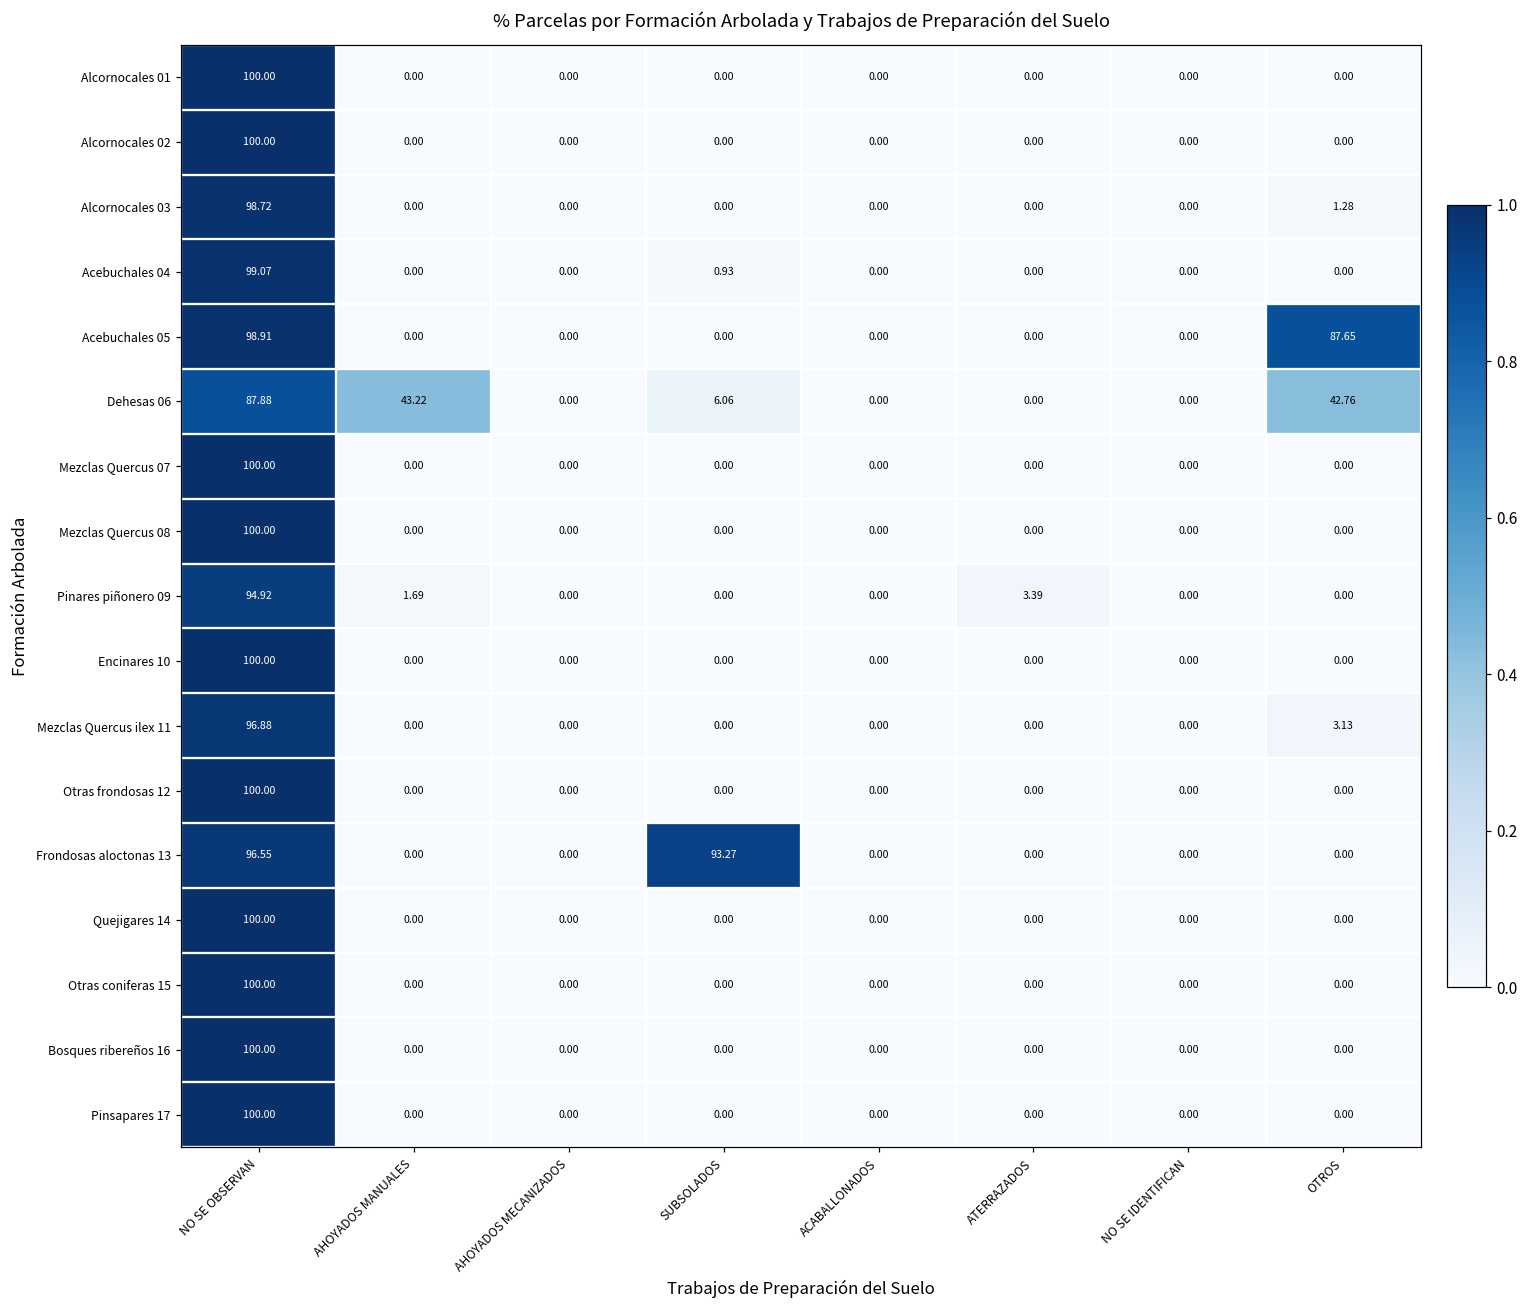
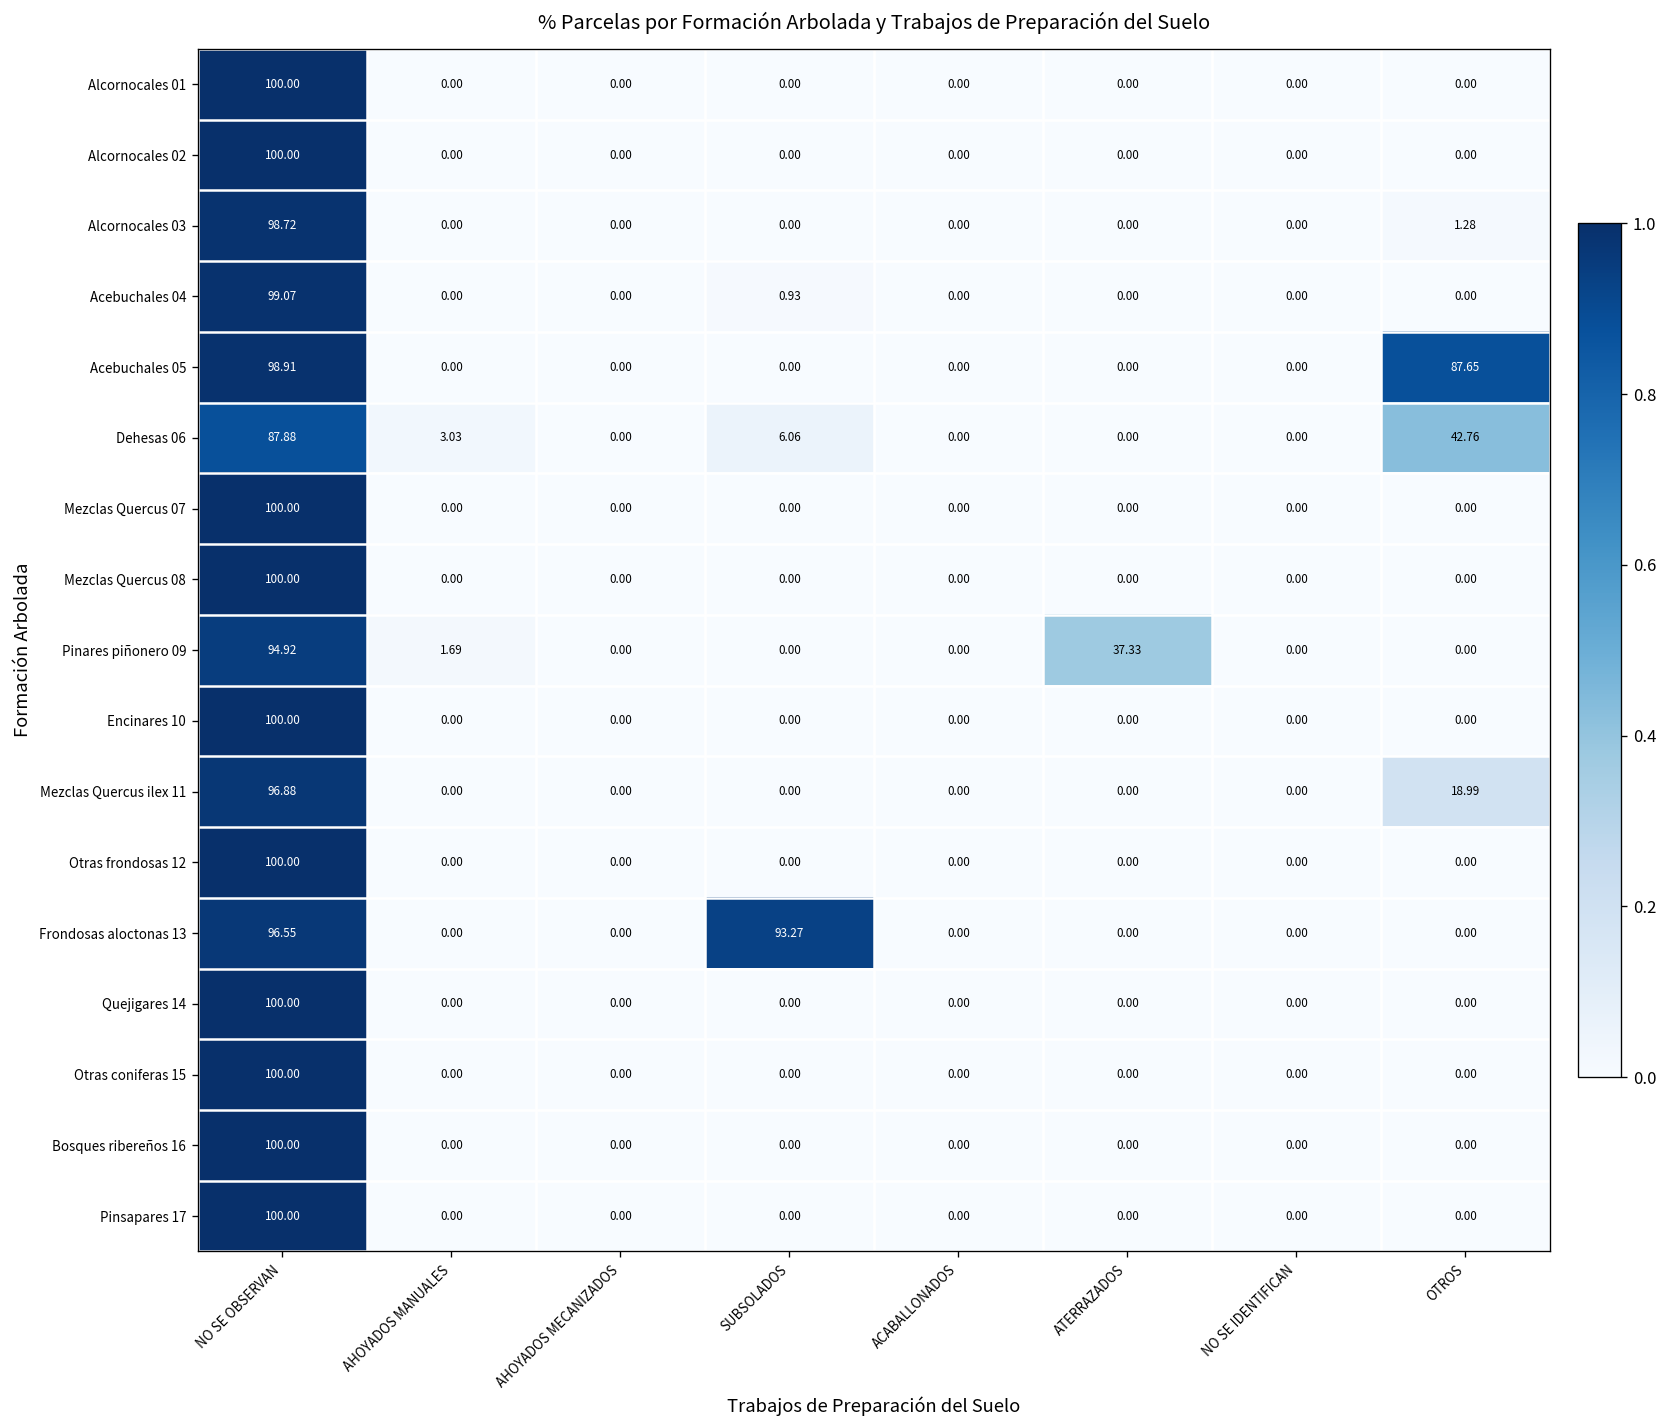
  {
    "Alcornocales 01": {
      "NO SE OBSERVAN": 100.00,
      "AHOYADOS MANUALES": 0.00,
      "AHOYADOS MECANIZADOS": 0.00,
      "SUBSOLADOS": 0.00,
      "ACABALLONADOS": 0.00,
      "ATERRAZADOS": 0.00,
      "NO SE IDENTIFICAN": 0.00,
      "OTROS": 0.00
    },
    "Alcornocales 02": {
      "NO SE OBSERVAN": 100.00,
      "AHOYADOS MANUALES": 0.00,
      "AHOYADOS MECANIZADOS": 0.00,
      "SUBSOLADOS": 0.00,
      "ACABALLONADOS": 0.00,
      "ATERRAZADOS": 0.00,
      "NO SE IDENTIFICAN": 0.00,
      "OTROS": 0.00
    },
    "Alcornocales 03": {
      "NO SE OBSERVAN": 98.72,
      "AHOYADOS MANUALES": 0.00,
      "AHOYADOS MECANIZADOS": 0.00,
      "SUBSOLADOS": 0.00,
      "ACABALLONADOS": 0.00,
      "ATERRAZADOS": 0.00,
      "NO SE IDENTIFICAN": 0.00,
      "OTROS": 1.28
    },
    "Acebuchales 04": {
      "NO SE OBSERVAN": 99.07,
      "AHOYADOS MANUALES": 0.00,
      "AHOYADOS MECANIZADOS": 0.00,
      "SUBSOLADOS": 0.93,
      "ACABALLONADOS": 0.00,
      "ATERRAZADOS": 0.00,
      "NO SE IDENTIFICAN": 0.00,
      "OTROS": 0.00
    },
    "Acebuchales 05": {
      "NO SE OBSERVAN": 98.91,
      "AHOYADOS MANUALES": 0.00,
      "AHOYADOS MECANIZADOS": 0.00,
      "SUBSOLADOS": 0.00,
      "ACABALLONADOS": 0.00,
      "ATERRAZADOS": 0.00,
      "NO SE IDENTIFICAN": 0.00,
      "OTROS": 87.65
    },
    "Dehesas 06": {
      "NO SE OBSERVAN": 87.88,
-     "AHOYADOS MANUALES": 43.22,
+     "AHOYADOS MANUALES": 3.03,
      "AHOYADOS MECANIZADOS": 0.00,
      "SUBSOLADOS": 6.06,
      "ACABALLONADOS": 0.00,
      "ATERRAZADOS": 0.00,
      "NO SE IDENTIFICAN": 0.00,
      "OTROS": 42.76
    },
    "Mezclas Quercus 07": {
      "NO SE OBSERVAN": 100.00,
      "AHOYADOS MANUALES": 0.00,
      "AHOYADOS MECANIZADOS": 0.00,
      "SUBSOLADOS": 0.00,
      "ACABALLONADOS": 0.00,
      "ATERRAZADOS": 0.00,
      "NO SE IDENTIFICAN": 0.00,
      "OTROS": 0.00
    },
    "Mezclas Quercus 08": {
      "NO SE OBSERVAN": 100.00,
      "AHOYADOS MANUALES": 0.00,
      "AHOYADOS MECANIZADOS": 0.00,
      "SUBSOLADOS": 0.00,
      "ACABALLONADOS": 0.00,
      "ATERRAZADOS": 0.00,
      "NO SE IDENTIFICAN": 0.00,
      "OTROS": 0.00
    },
    "Pinares piñonero 09": {
      "NO SE OBSERVAN": 94.92,
      "AHOYADOS MANUALES": 1.69,
      "AHOYADOS MECANIZADOS": 0.00,
      "SUBSOLADOS": 0.00,
      "ACABALLONADOS": 0.00,
-     "ATERRAZADOS": 3.39,
+     "ATERRAZADOS": 37.33,
      "NO SE IDENTIFICAN": 0.00,
      "OTROS": 0.00
    },
    "Encinares 10": {
      "NO SE OBSERVAN": 100.00,
      "AHOYADOS MANUALES": 0.00,
      "AHOYADOS MECANIZADOS": 0.00,
      "SUBSOLADOS": 0.00,
      "ACABALLONADOS": 0.00,
      "ATERRAZADOS": 0.00,
      "NO SE IDENTIFICAN": 0.00,
      "OTROS": 0.00
    },
    "Mezclas Quercus ilex 11": {
      "NO SE OBSERVAN": 96.88,
      "AHOYADOS MANUALES": 0.00,
      "AHOYADOS MECANIZADOS": 0.00,
      "SUBSOLADOS": 0.00,
      "ACABALLONADOS": 0.00,
      "ATERRAZADOS": 0.00,
      "NO SE IDENTIFICAN": 0.00,
-     "OTROS": 3.13
+     "OTROS": 18.99
    },
    "Otras frondosas 12": {
      "NO SE OBSERVAN": 100.00,
      "AHOYADOS MANUALES": 0.00,
      "AHOYADOS MECANIZADOS": 0.00,
      "SUBSOLADOS": 0.00,
      "ACABALLONADOS": 0.00,
      "ATERRAZADOS": 0.00,
      "NO SE IDENTIFICAN": 0.00,
      "OTROS": 0.00
    },
    "Frondosas aloctonas 13": {
      "NO SE OBSERVAN": 96.55,
      "AHOYADOS MANUALES": 0.00,
      "AHOYADOS MECANIZADOS": 0.00,
      "SUBSOLADOS": 93.27,
      "ACABALLONADOS": 0.00,
      "ATERRAZADOS": 0.00,
      "NO SE IDENTIFICAN": 0.00,
      "OTROS": 0.00
    },
    "Quejigares 14": {
      "NO SE OBSERVAN": 100.00,
      "AHOYADOS MANUALES": 0.00,
      "AHOYADOS MECANIZADOS": 0.00,
      "SUBSOLADOS": 0.00,
      "ACABALLONADOS": 0.00,
      "ATERRAZADOS": 0.00,
      "NO SE IDENTIFICAN": 0.00,
      "OTROS": 0.00
    },
    "Otras coniferas 15": {
      "NO SE OBSERVAN": 100.00,
      "AHOYADOS MANUALES": 0.00,
      "AHOYADOS MECANIZADOS": 0.00,
      "SUBSOLADOS": 0.00,
      "ACABALLONADOS": 0.00,
      "ATERRAZADOS": 0.00,
      "NO SE IDENTIFICAN": 0.00,
      "OTROS": 0.00
    },
    "Bosques ribereños 16": {
      "NO SE OBSERVAN": 100.00,
      "AHOYADOS MANUALES": 0.00,
      "AHOYADOS MECANIZADOS": 0.00,
      "SUBSOLADOS": 0.00,
      "ACABALLONADOS": 0.00,
      "ATERRAZADOS": 0.00,
      "NO SE IDENTIFICAN": 0.00,
      "OTROS": 0.00
    },
    "Pinsapares 17": {
      "NO SE OBSERVAN": 100.00,
      "AHOYADOS MANUALES": 0.00,
      "AHOYADOS MECANIZADOS": 0.00,
      "SUBSOLADOS": 0.00,
      "ACABALLONADOS": 0.00,
      "ATERRAZADOS": 0.00,
      "NO SE IDENTIFICAN": 0.00,
      "OTROS": 0.00
    }
  }
